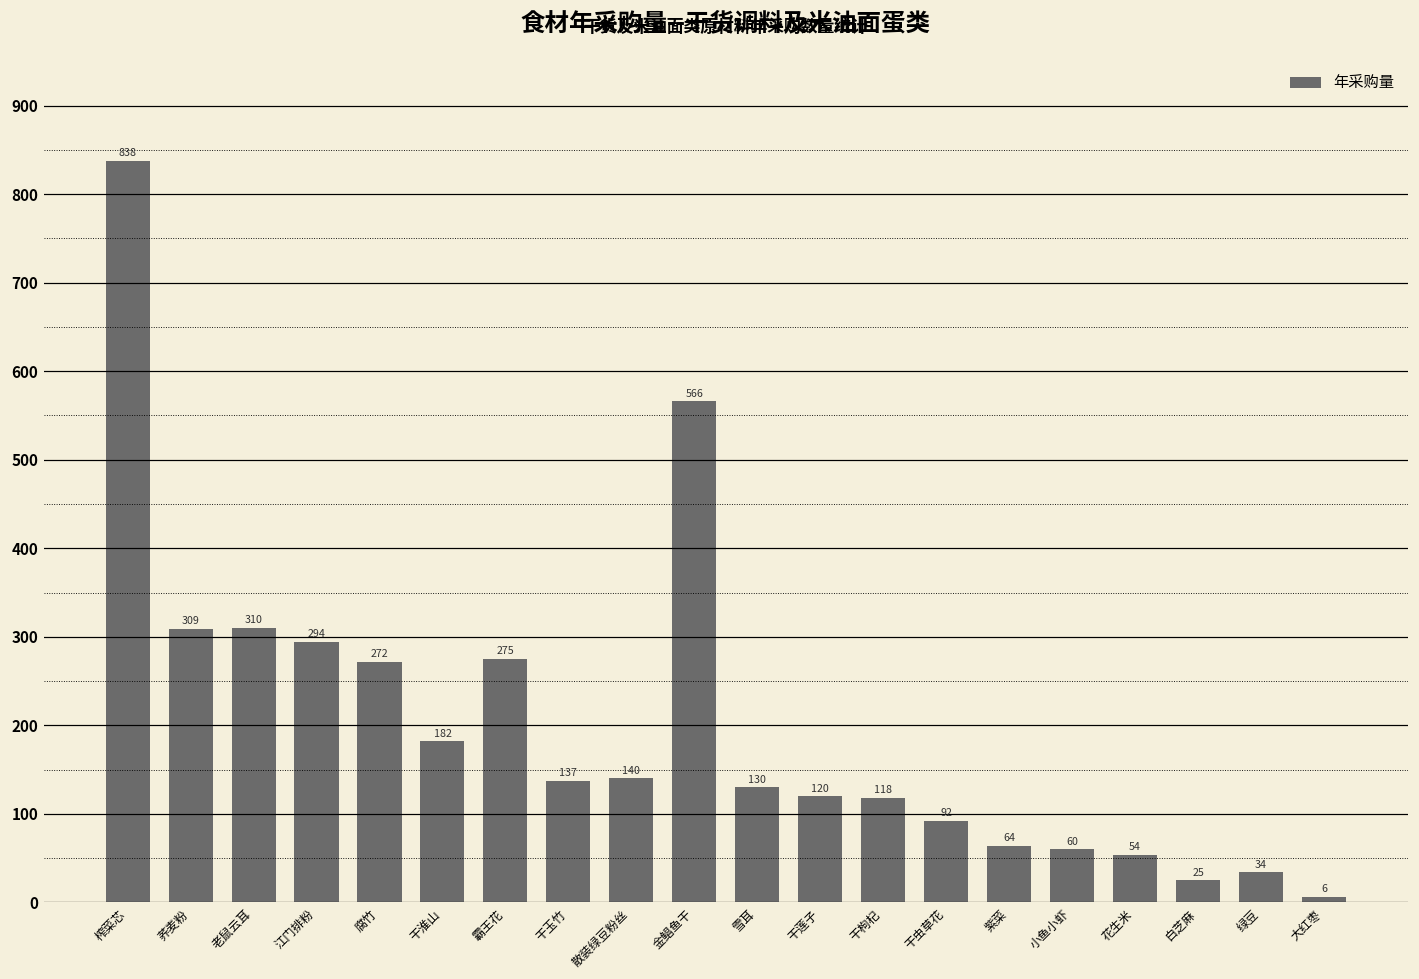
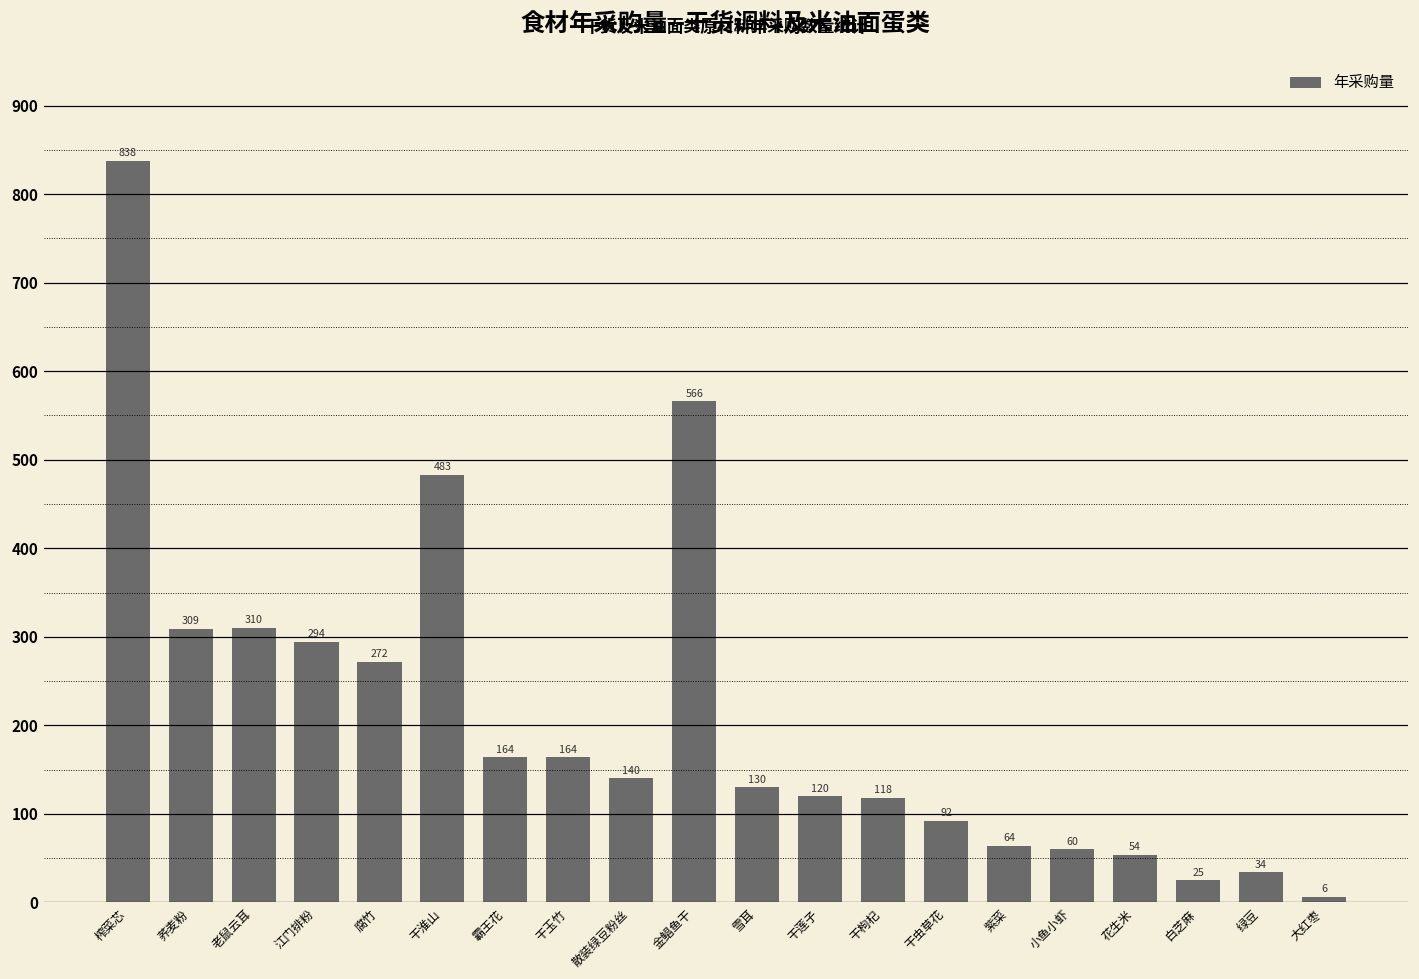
  {
    "榨菜芯": 838,
    "荞麦粉": 309,
    "老鼠云耳": 310,
    "江门排粉": 294,
    "腐竹": 272,
-   "干淮山": 182,
-   "霸王花": 275,
-   "干玉竹": 137,
+   "干淮山": 483,
+   "霸王花": 164,
+   "干玉竹": 164,
    "散装绿豆粉丝": 140,
    "金鲳鱼干": 566,
    "雪耳": 130,
    "干莲子": 120,
    "干枸杞": 118,
    "干虫草花": 92,
    "紫菜": 64,
    "小鱼小虾": 60,
    "花生米": 54,
    "白芝麻": 25,
    "绿豆": 34,
    "大红枣": 6
  }
